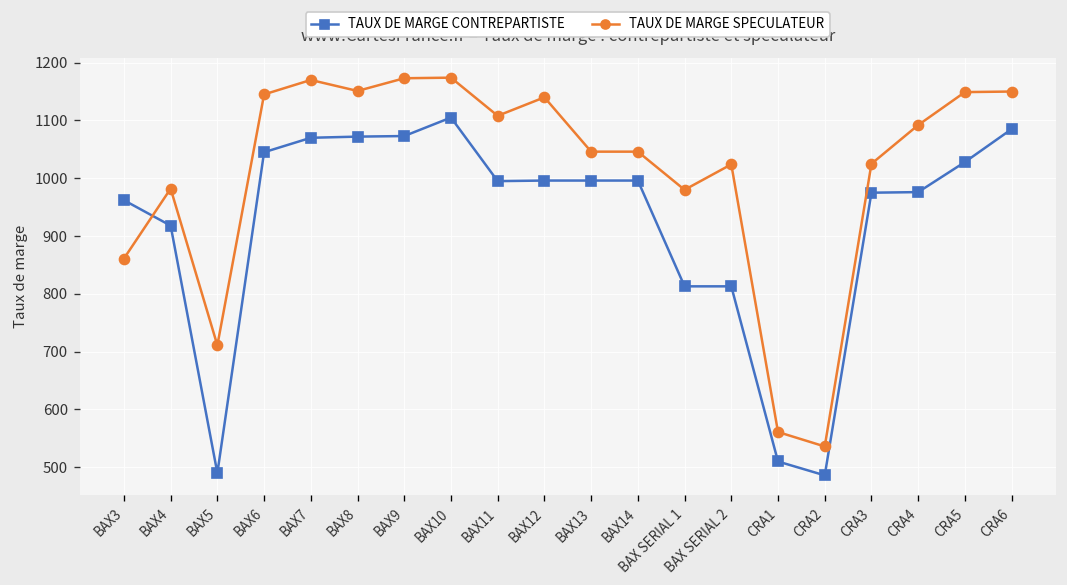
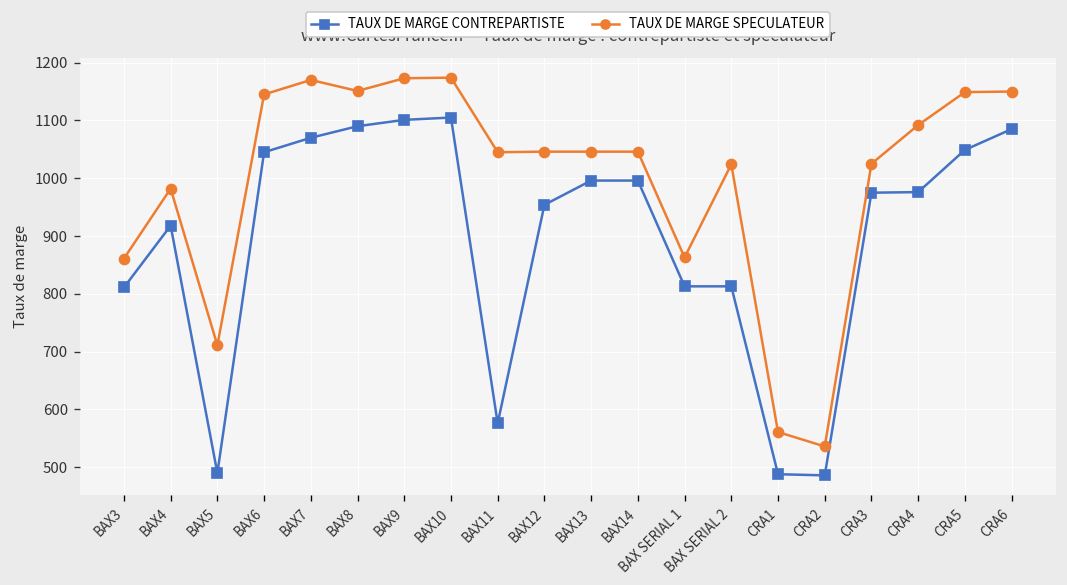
  {
    "TAUX DE MARGE CONTREPARTISTE": {
-     "BAX3": 960,
+     "BAX3": 810,
      "BAX4": 920,
      "BAX5": 490,
      "BAX6": 1050,
      "BAX7": 1070,
-     "BAX8": 1070,
-     "BAX9": 1070,
+     "BAX8": 1090,
+     "BAX9": 1100,
      "BAX10": 1110,
-     "BAX11": 1000,
-     "BAX12": 1000,
+     "BAX11": 580,
+     "BAX12": 950,
      "BAX13": 1000,
      "BAX14": 1000,
      "BAX SERIAL 1": 810,
      "BAX SERIAL 2": 810,
-     "CRA1": 510,
+     "CRA1": 490,
      "CRA2": 490,
      "CRA3": 980,
      "CRA4": 980,
-     "CRA5": 1030,
+     "CRA5": 1050,
      "CRA6": 1090
    },
    "TAUX DE MARGE SPECULATEUR": {
      "BAX3": 860,
      "BAX4": 980,
      "BAX5": 710,
      "BAX6": 1150,
      "BAX7": 1170,
      "BAX8": 1150,
      "BAX9": 1170,
      "BAX10": 1170,
-     "BAX11": 1110,
-     "BAX12": 1140,
+     "BAX11": 1050,
+     "BAX12": 1050,
      "BAX13": 1050,
      "BAX14": 1050,
-     "BAX SERIAL 1": 980,
+     "BAX SERIAL 1": 860,
      "BAX SERIAL 2": 1020,
      "CRA1": 560,
      "CRA2": 540,
      "CRA3": 1030,
      "CRA4": 1090,
      "CRA5": 1150,
      "CRA6": 1150
    }
  }
